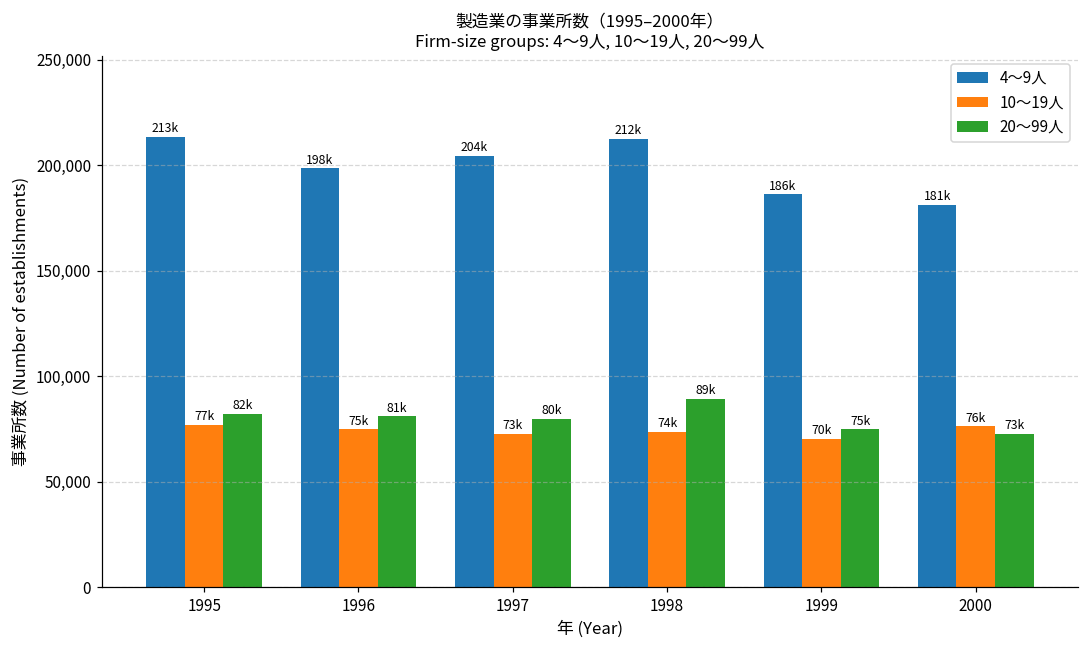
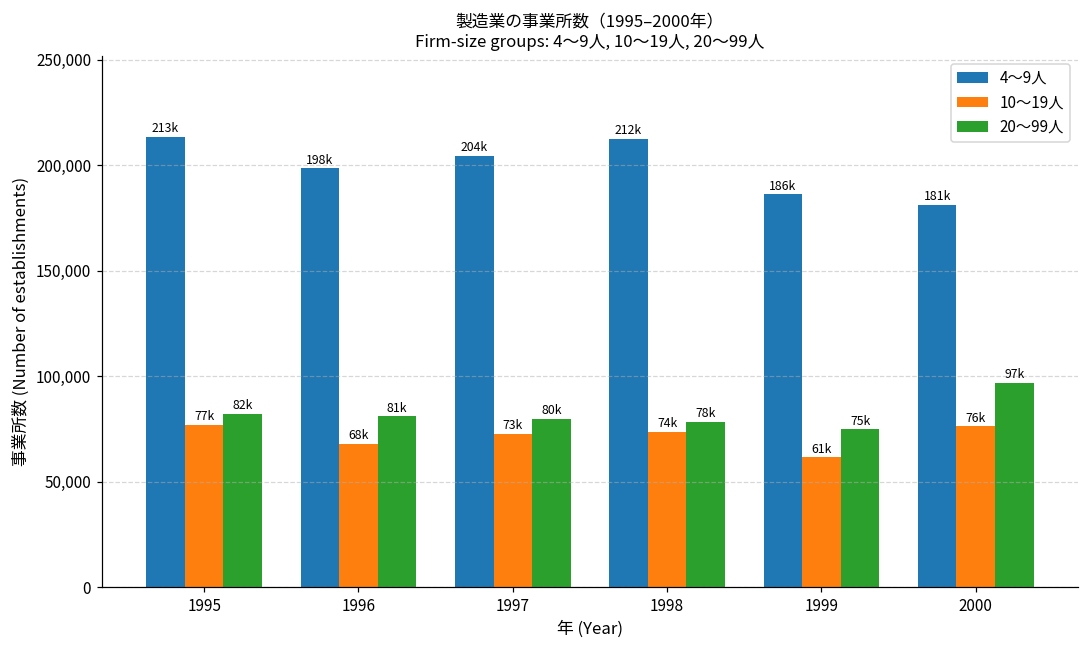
  {
    "4〜9人": {
      "1995": "213k",
      "1996": "198k",
      "1997": "204k",
      "1998": "212k",
      "1999": "186k",
      "2000": "181k"
    },
    "10〜19人": {
      "1995": "77k",
-     "1996": "75k",
+     "1996": "68k",
      "1997": "73k",
      "1998": "74k",
-     "1999": "70k",
+     "1999": "61k",
      "2000": "76k"
    },
    "20〜99人": {
      "1995": "82k",
      "1996": "81k",
      "1997": "80k",
-     "1998": "89k",
+     "1998": "78k",
      "1999": "75k",
-     "2000": "73k"
+     "2000": "97k"
    }
  }
